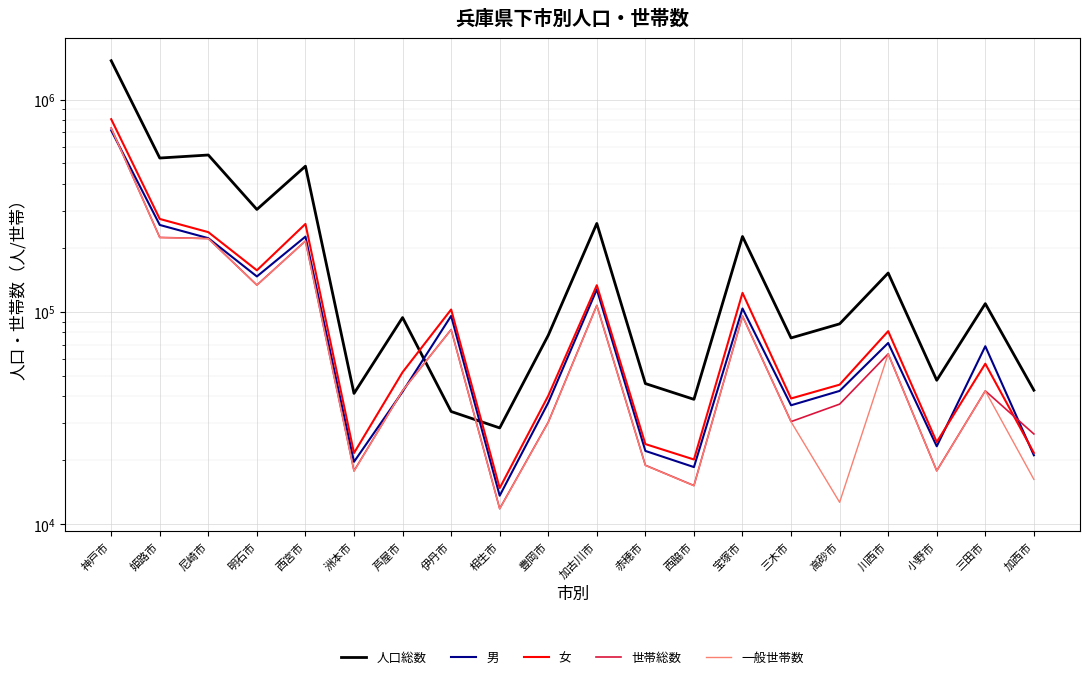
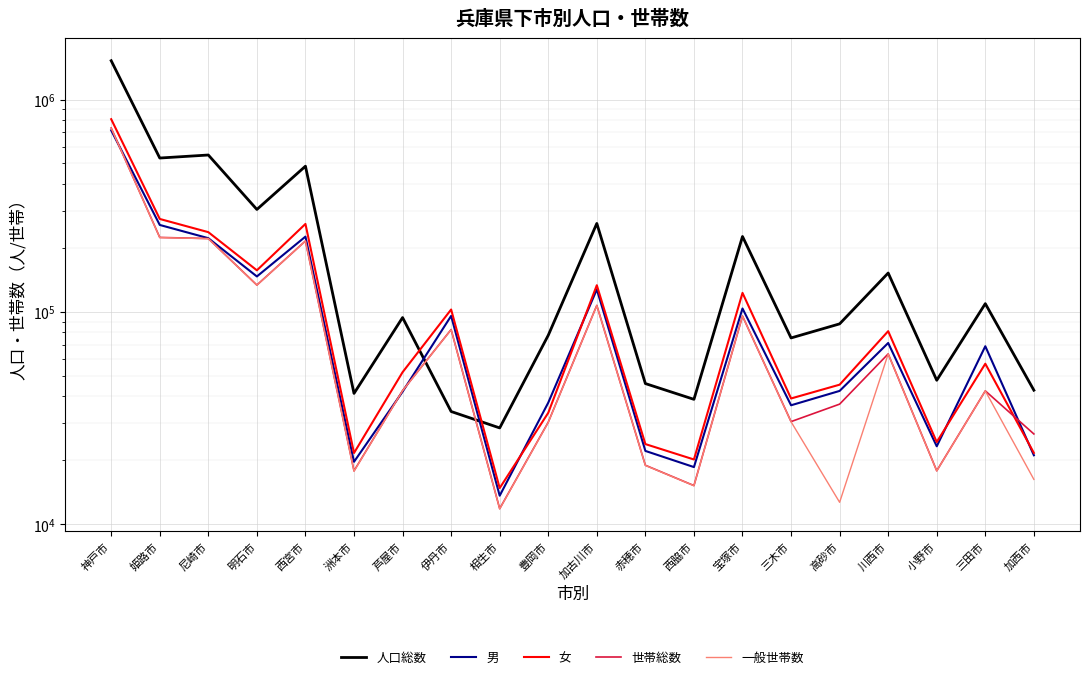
  {
    "人口総数": {
      "神戸市": 1500000,
      "姫路市": 530000,
      "尼崎市": 550000,
      "明石市": 300000,
      "西宮市": 490000,
      "洲本市": 41000,
      "芦屋市": 90000,
      "伊丹市": 34000,
      "相生市": 28000,
      "豊岡市": 77000,
      "加古川市": 260000,
      "赤穂市": 46000,
      "西脇市": 39000,
      "宝塚市": 230000,
      "三木市": 75000,
      "高砂市": 88000,
      "川西市": 150000,
      "小野市": 48000,
      "三田市": 110000,
      "加西市": 43000
    },
    "男": {
      "姫路市": 260000,
      "明石市": 150000,
      "西宮市": 230000,
      "洲本市": 20000,
      "伊丹市": 100000,
      "相生市": 14000,
      "豊岡市": 37000,
      "加古川市": 130000,
      "赤穂市": 22000,
      "西脇市": 19000,
      "宝塚市": 100000,
      "三木市": 36000,
      "高砂市": 42000,
      "川西市": 71000,
      "小野市": 23000,
      "三田市": 69000
    },
    "女": {
      "神戸市": 810000,
      "姫路市": 270000,
      "尼崎市": 240000,
      "明石市": 160000,
      "西宮市": 260000,
      "洲本市": 22000,
      "芦屋市": 52000,
      "伊丹市": 100000,
      "相生市": 15000,
-     "豊岡市": 40000,
+     "豊岡市": 33000,
      "加古川市": 130000,
      "赤穂市": 24000,
      "西脇市": 20000,
      "宝塚市": 120000,
      "三木市": 39000,
      "高砂市": 45000,
      "川西市": 81000,
      "小野市": 24000,
      "三田市": 57000
    },
    "世帯総数": {
      "高砂市": 37000,
      "加西市": 27000
    },
    "一般世帯数": {
      "高砂市": 13000,
      "加西市": 16000
    }
  }
